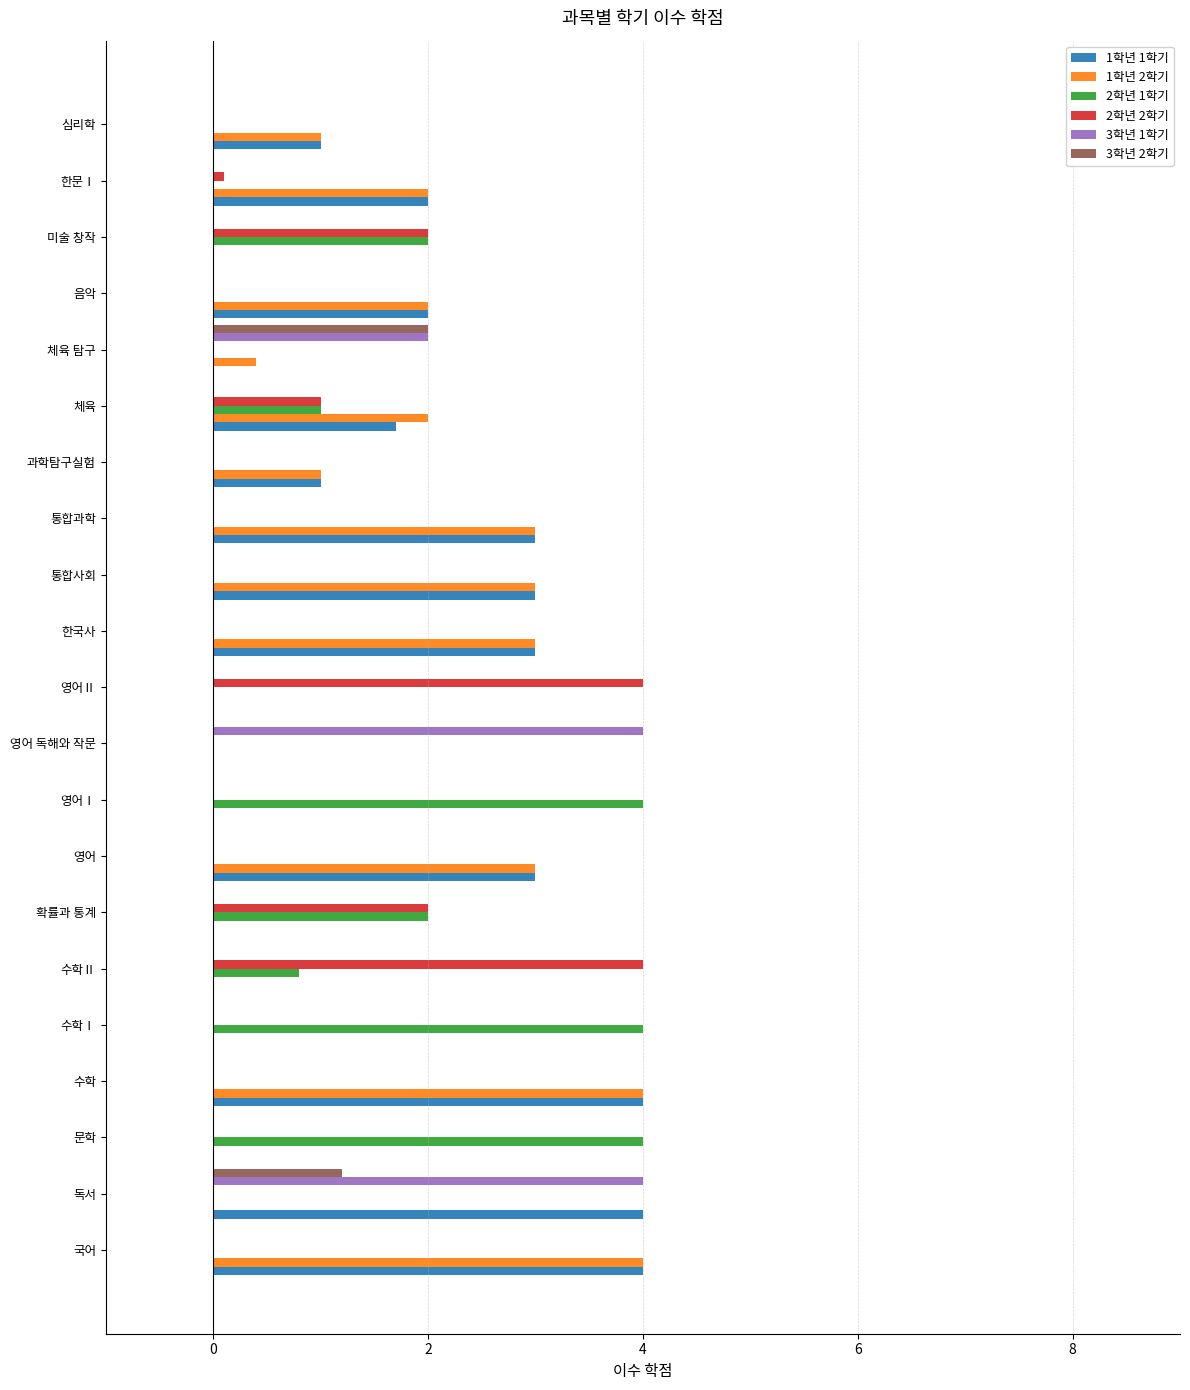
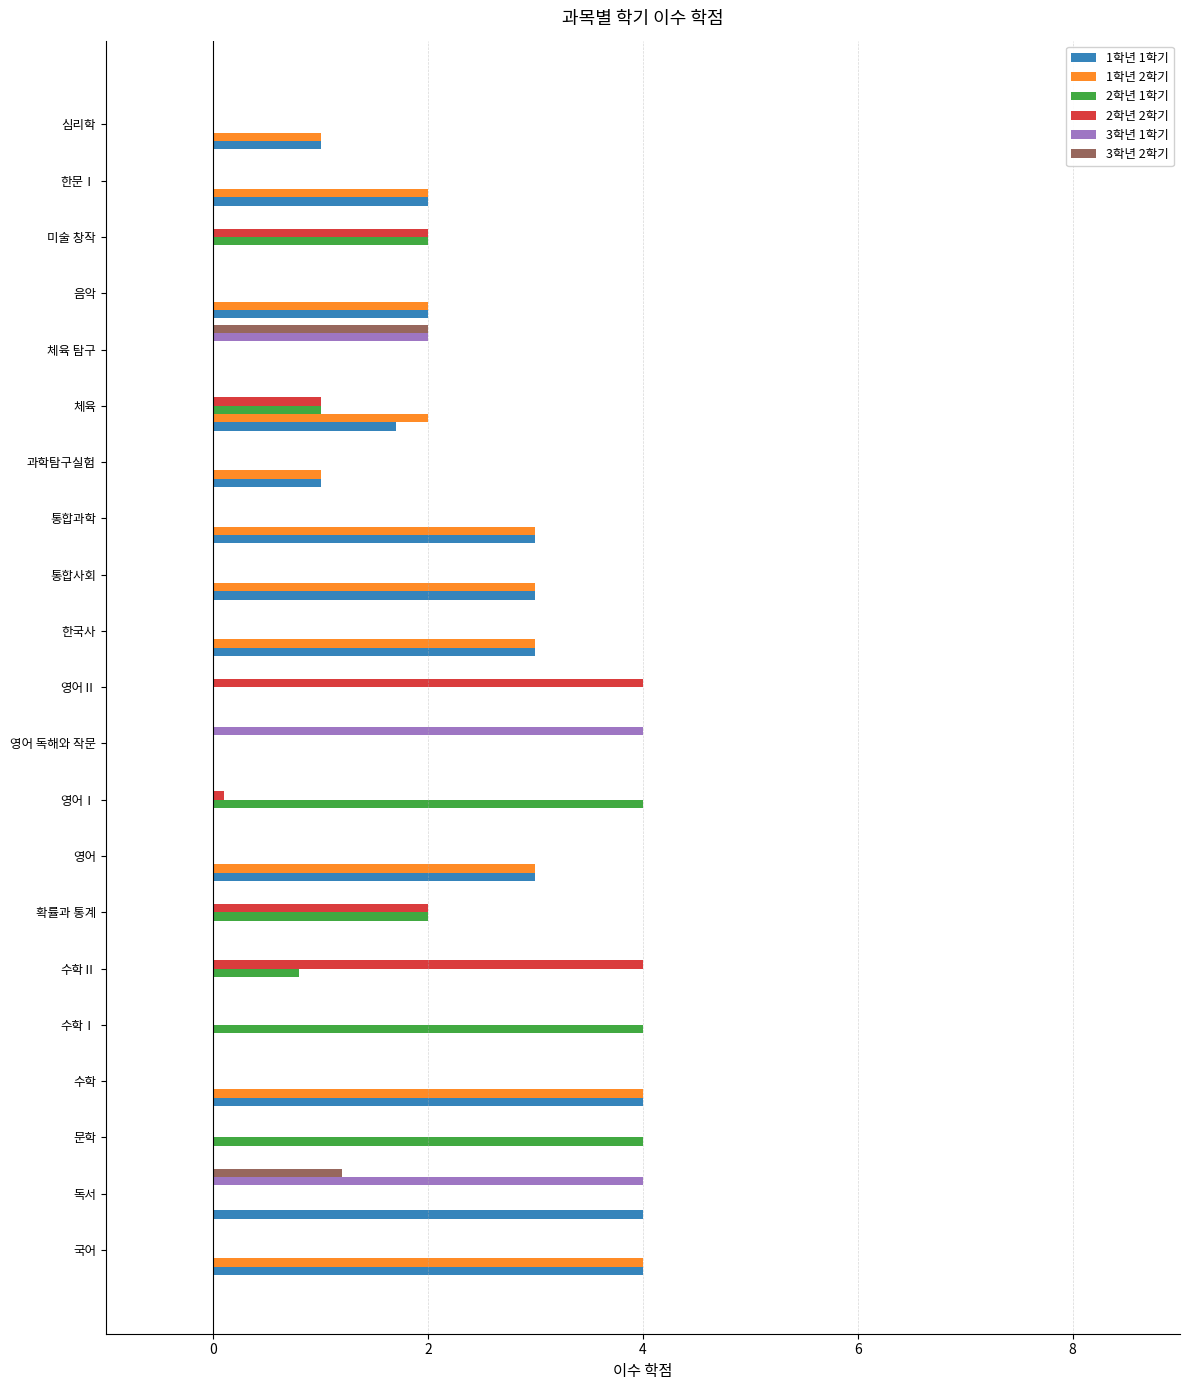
  {
    "1학년 1학기": {
      "심리학": 1.0,
      "한문Ⅰ": 2.0,
      "미술 창작": 0.0,
      "음악": 2.0,
      "체육 탐구": 0.0,
      "체육": 1.7,
      "과학탐구실험": 1.0,
      "통합과학": 3.0,
      "통합사회": 3.0,
      "한국사": 3.0,
      "영어Ⅱ": 0.0,
      "영어 독해와 작문": 0.0,
      "영어Ⅰ": 0.0,
      "영어": 3.0,
      "확률과 통계": 0.0,
      "수학Ⅱ": 0.0,
      "수학Ⅰ": 0.0,
      "수학": 4.0,
      "문학": 0.0,
      "독서": 4.0,
      "국어": 4.0
    },
    "1학년 2학기": {
      "심리학": 1.0,
      "한문Ⅰ": 2.0,
      "미술 창작": 0.0,
      "음악": 2.0,
-     "체육 탐구": 0.4,
+     "체육 탐구": 0.0,
      "체육": 2.0,
      "과학탐구실험": 1.0,
      "통합과학": 3.0,
      "통합사회": 3.0,
      "한국사": 3.0,
      "영어Ⅱ": 0.0,
      "영어 독해와 작문": 0.0,
      "영어Ⅰ": 0.0,
      "영어": 3.0,
      "확률과 통계": 0.0,
      "수학Ⅱ": 0.0,
      "수학Ⅰ": 0.0,
      "수학": 4.0,
      "문학": 0.0,
      "독서": 0.0,
      "국어": 4.0
    },
    "2학년 1학기": {
      "심리학": 0.0,
      "한문Ⅰ": 0.0,
      "미술 창작": 2.0,
      "음악": 0.0,
      "체육 탐구": 0.0,
      "체육": 1.0,
      "과학탐구실험": 0.0,
      "통합과학": 0.0,
      "통합사회": 0.0,
      "한국사": 0.0,
      "영어Ⅱ": 0.0,
      "영어 독해와 작문": 0.0,
      "영어Ⅰ": 4.0,
      "영어": 0.0,
      "확률과 통계": 2.0,
      "수학Ⅱ": 0.8,
      "수학Ⅰ": 4.0,
      "수학": 0.0,
      "문학": 4.0,
      "독서": 0.0,
      "국어": 0.0
    },
    "2학년 2학기": {
      "심리학": 0.0,
-     "한문Ⅰ": 0.1,
+     "한문Ⅰ": 0.0,
      "미술 창작": 2.0,
      "음악": 0.0,
      "체육 탐구": 0.0,
      "체육": 1.0,
      "과학탐구실험": 0.0,
      "통합과학": 0.0,
      "통합사회": 0.0,
      "한국사": 0.0,
      "영어Ⅱ": 4.0,
      "영어 독해와 작문": 0.0,
-     "영어Ⅰ": 0.0,
+     "영어Ⅰ": 0.1,
      "영어": 0.0,
      "확률과 통계": 2.0,
      "수학Ⅱ": 4.0,
      "수학Ⅰ": 0.0,
      "수학": 0.0,
      "문학": 0.0,
      "독서": 0.0,
      "국어": 0.0
    },
    "3학년 1학기": {
      "심리학": 0.0,
      "한문Ⅰ": 0.0,
      "미술 창작": 0.0,
      "음악": 0.0,
      "체육 탐구": 2.0,
      "체육": 0.0,
      "과학탐구실험": 0.0,
      "통합과학": 0.0,
      "통합사회": 0.0,
      "한국사": 0.0,
      "영어Ⅱ": 0.0,
      "영어 독해와 작문": 4.0,
      "영어Ⅰ": 0.0,
      "영어": 0.0,
      "확률과 통계": 0.0,
      "수학Ⅱ": 0.0,
      "수학Ⅰ": 0.0,
      "수학": 0.0,
      "문학": 0.0,
      "독서": 4.0,
      "국어": 0.0
    },
    "3학년 2학기": {
      "심리학": 0.0,
      "한문Ⅰ": 0.0,
      "미술 창작": 0.0,
      "음악": 0.0,
      "체육 탐구": 2.0,
      "체육": 0.0,
      "과학탐구실험": 0.0,
      "통합과학": 0.0,
      "통합사회": 0.0,
      "한국사": 0.0,
      "영어Ⅱ": 0.0,
      "영어 독해와 작문": 0.0,
      "영어Ⅰ": 0.0,
      "영어": 0.0,
      "확률과 통계": 0.0,
      "수학Ⅱ": 0.0,
      "수학Ⅰ": 0.0,
      "수학": 0.0,
      "문학": 0.0,
      "독서": 1.2,
      "국어": 0.0
    }
  }
